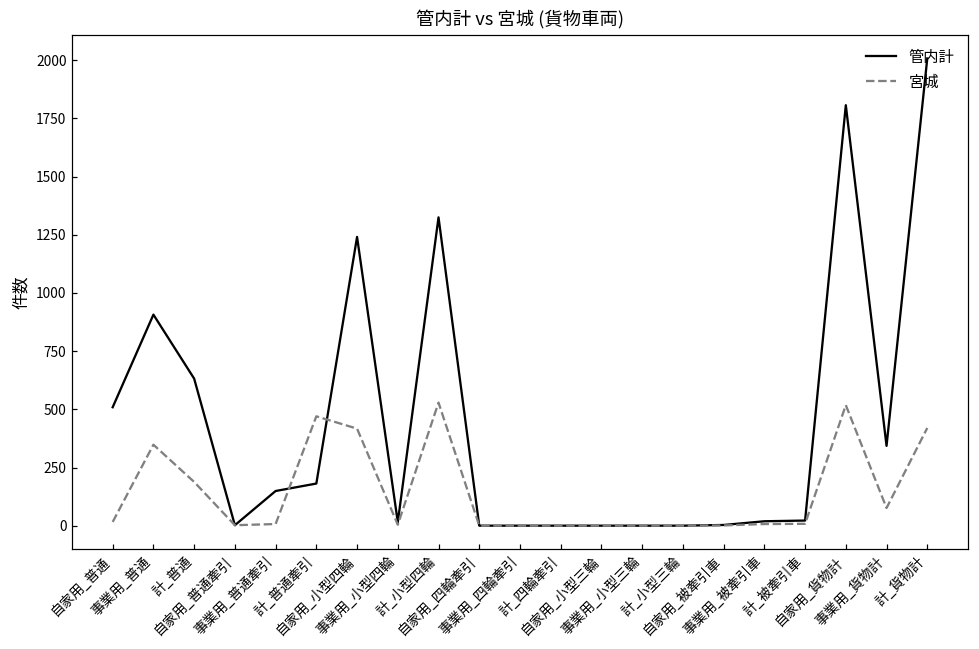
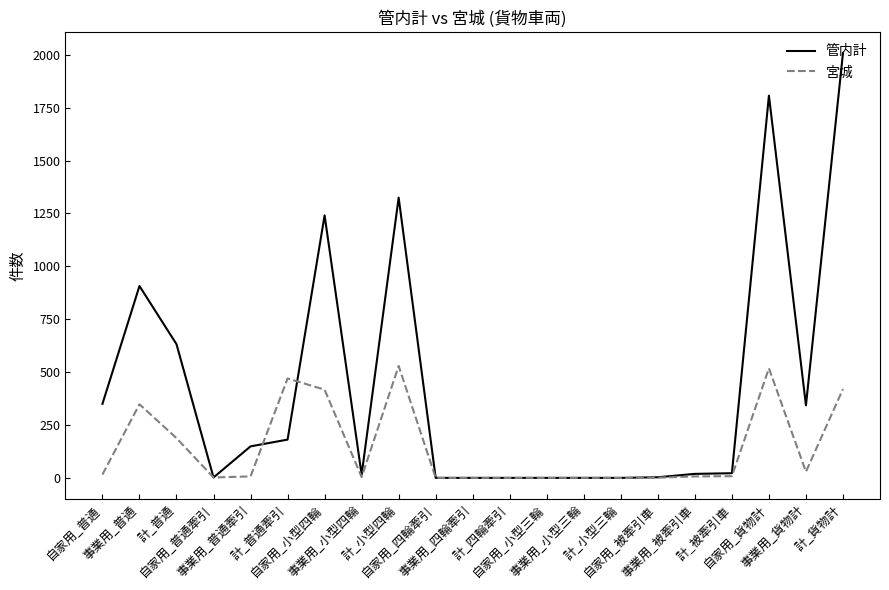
  {
    "管内計": {
-     "自家用_普通": 510,
+     "自家用_普通": 350,
      "事業用_普通": 910,
      "計_普通": 630,
      "事業用_普通牽引": 150,
      "計_普通牽引": 180,
      "自家用_小型四輪": 1240,
      "計_小型四輪": 1330,
      "計_被牽引車": 20,
      "自家用_貨物計": 1810,
      "事業用_貨物計": 340,
      "計_貨物計": 2010
    },
    "宮城": {
      "自家用_普通": 20,
      "事業用_普通": 350,
      "計_普通": 190,
      "事業用_普通牽引": 10,
      "計_普通牽引": 470,
      "自家用_小型四輪": 420,
      "計_小型四輪": 530,
      "計_被牽引車": 10,
      "自家用_貨物計": 520,
-     "事業用_貨物計": 80,
+     "事業用_貨物計": 30,
      "計_貨物計": 420
    }
  }
